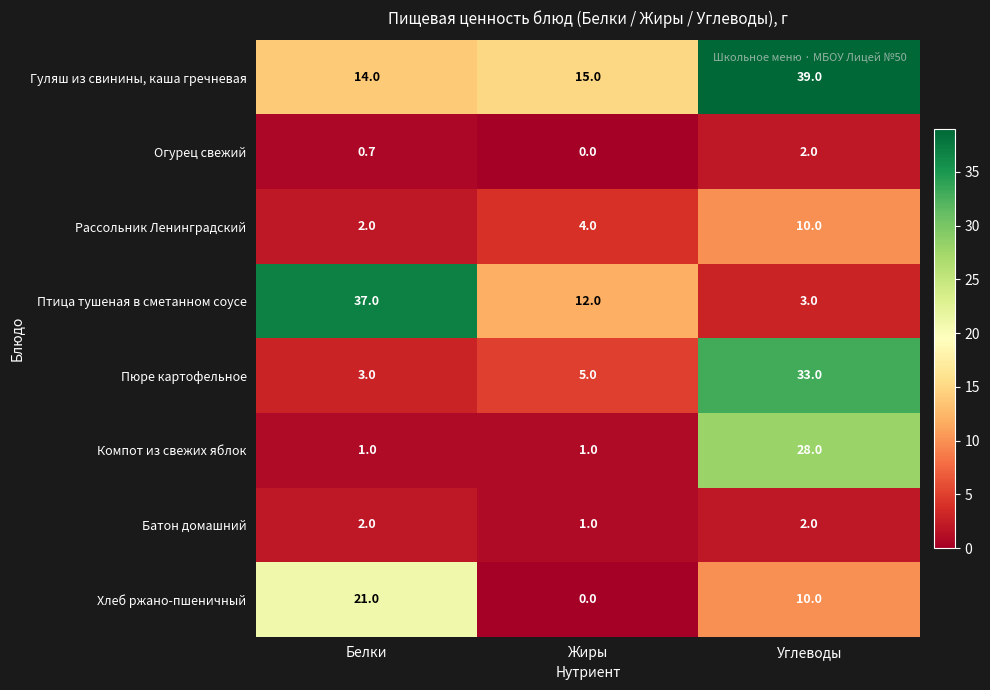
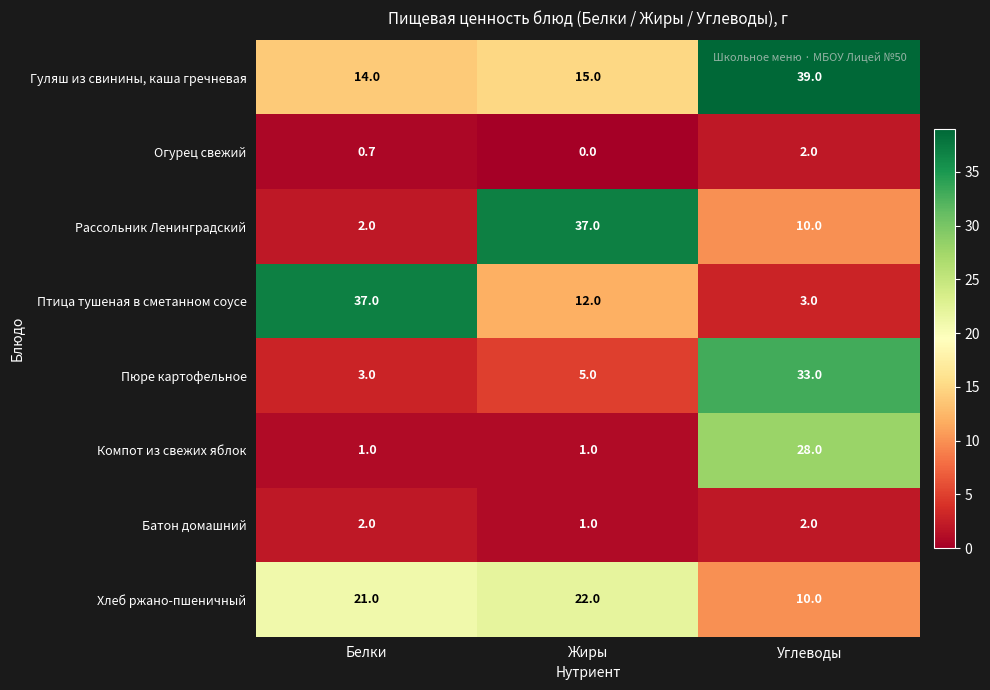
  {
    "Гуляш из свинины, каша гречневая": {
      "Белки": 14.0,
      "Жиры": 15.0
    },
    "Огурец свежий": {
      "Белки": 0.7,
      "Жиры": 0.0,
      "Углеводы": 2.0
    },
    "Рассольник Ленинградский": {
      "Белки": 2.0,
-     "Жиры": 4.0,
+     "Жиры": 37.0,
      "Углеводы": 10.0
    },
    "Птица тушеная в сметанном соусе": {
      "Белки": 37.0,
      "Жиры": 12.0,
      "Углеводы": 3.0
    },
    "Пюре картофельное": {
      "Белки": 3.0,
      "Жиры": 5.0,
      "Углеводы": 33.0
    },
    "Компот из свежих яблок": {
      "Белки": 1.0,
      "Жиры": 1.0,
      "Углеводы": 28.0
    },
    "Батон домашний": {
      "Белки": 2.0,
      "Жиры": 1.0,
      "Углеводы": 2.0
    },
    "Хлеб ржано-пшеничный": {
      "Белки": 21.0,
-     "Жиры": 0.0,
+     "Жиры": 22.0,
      "Углеводы": 10.0
    }
  }
